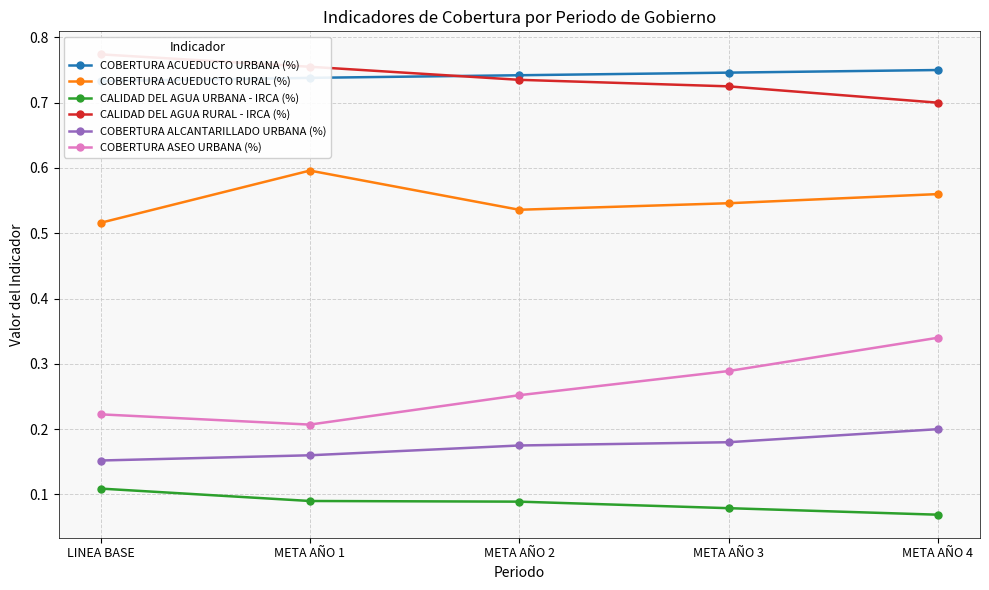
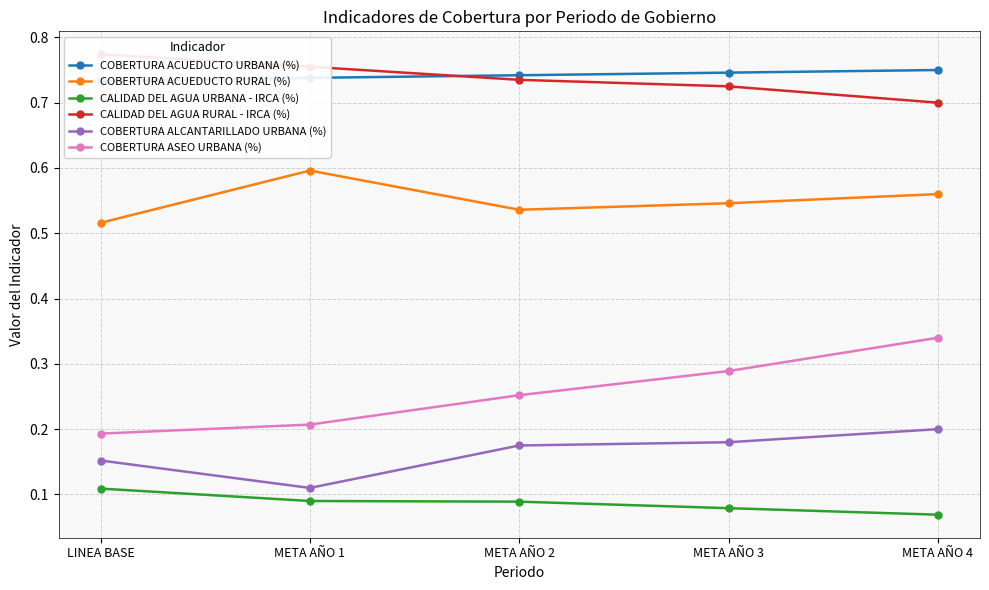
  {
    "COBERTURA ACUEDUCTO URBANA (%)": {
      "META AÑO 2": 0.74,
      "META AÑO 3": 0.75,
      "META AÑO 4": 0.75
    },
    "COBERTURA ACUEDUCTO RURAL (%)": {
      "LINEA BASE": 0.52,
      "META AÑO 1": 0.60,
      "META AÑO 2": 0.54,
      "META AÑO 3": 0.55,
      "META AÑO 4": 0.56
    },
    "CALIDAD DEL AGUA URBANA - IRCA (%)": {
      "LINEA BASE": 0.11,
      "META AÑO 1": 0.09,
      "META AÑO 2": 0.09,
      "META AÑO 3": 0.08,
      "META AÑO 4": 0.07
    },
    "CALIDAD DEL AGUA RURAL - IRCA (%)": {
      "META AÑO 2": 0.74,
      "META AÑO 3": 0.73,
      "META AÑO 4": 0.70
    },
    "COBERTURA ALCANTARILLADO URBANA (%)": {
      "LINEA BASE": 0.15,
-     "META AÑO 1": 0.16,
+     "META AÑO 1": 0.11,
      "META AÑO 2": 0.18,
      "META AÑO 3": 0.18,
      "META AÑO 4": 0.20
    },
    "COBERTURA ASEO URBANA (%)": {
-     "LINEA BASE": 0.22,
+     "LINEA BASE": 0.19,
      "META AÑO 1": 0.21,
      "META AÑO 2": 0.25,
      "META AÑO 3": 0.29,
      "META AÑO 4": 0.34
    }
  }
